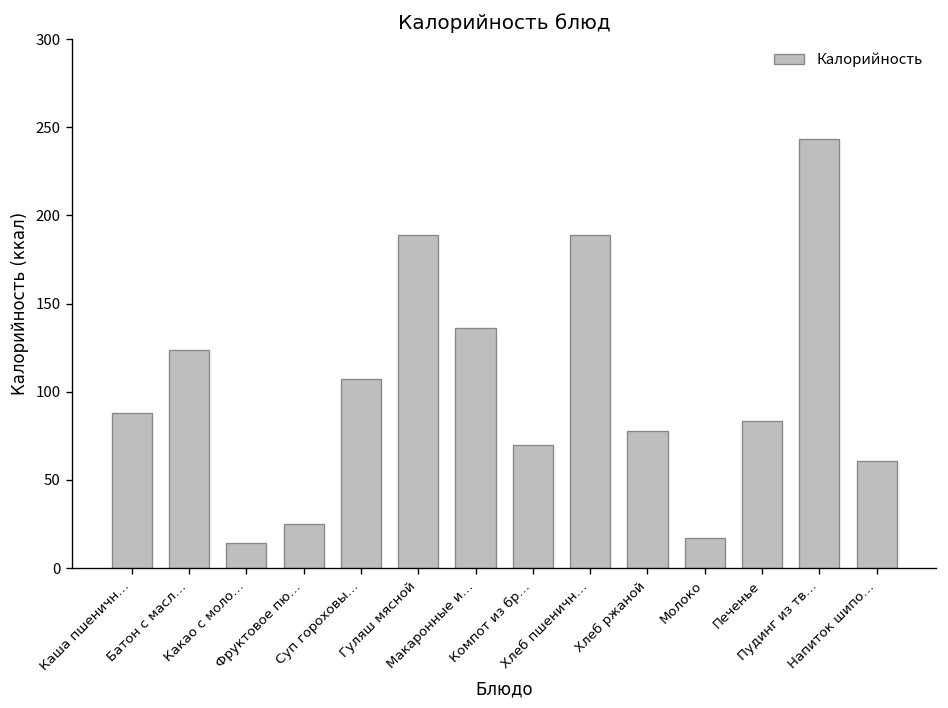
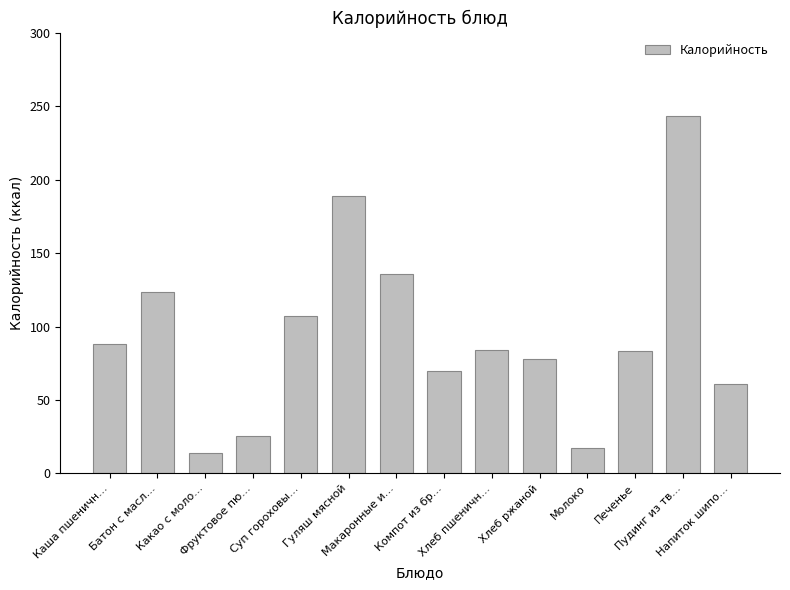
  {
    "Каша пшеничн…": 88,
    "Батон с масл…": 124,
    "Какао с моло…": 14,
    "Фруктовое пю…": 25,
    "Суп гороховы…": 107,
    "Гуляш мясной": 189,
    "Макаронные и…": 136,
    "Компот из бр…": 70,
-   "Хлеб пшеничн…": 189,
+   "Хлеб пшеничн…": 84,
    "Хлеб ржаной": 78,
    "Молоко": 17,
    "Печенье": 83,
    "Пудинг из тв…": 243,
    "Напиток шипо…": 61
  }
